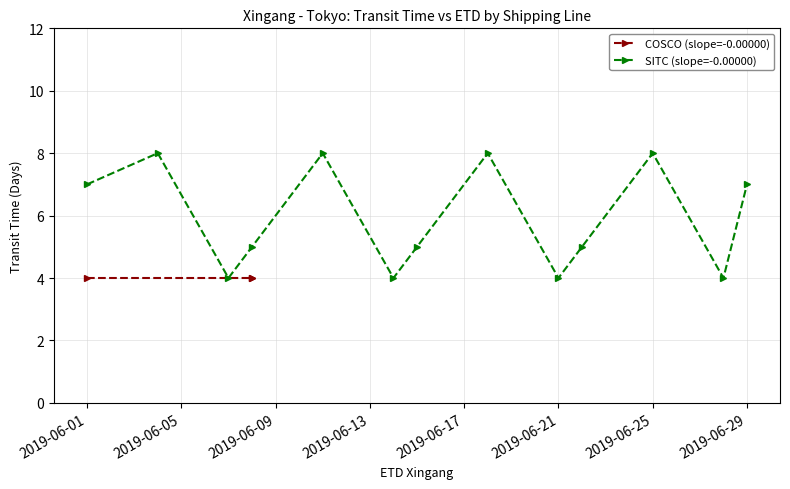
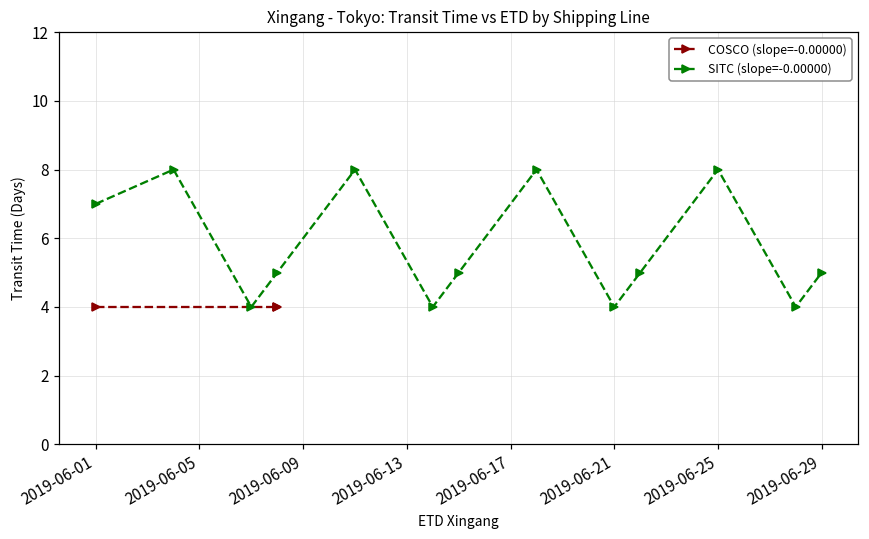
  {
    "SITC (slope=-0.00000)": {
      "2019-06-01": 7,
      "2019-06-21": 4,
      "2019-06-25": 8,
-     "2019-06-29": 7
+     "2019-06-29": 5
    }
  }
